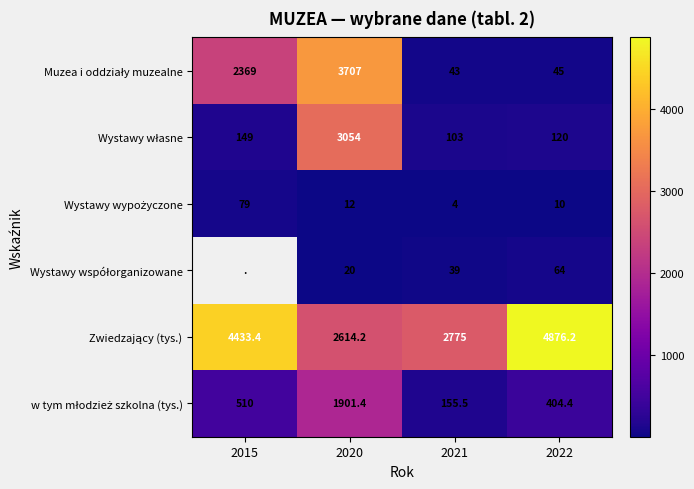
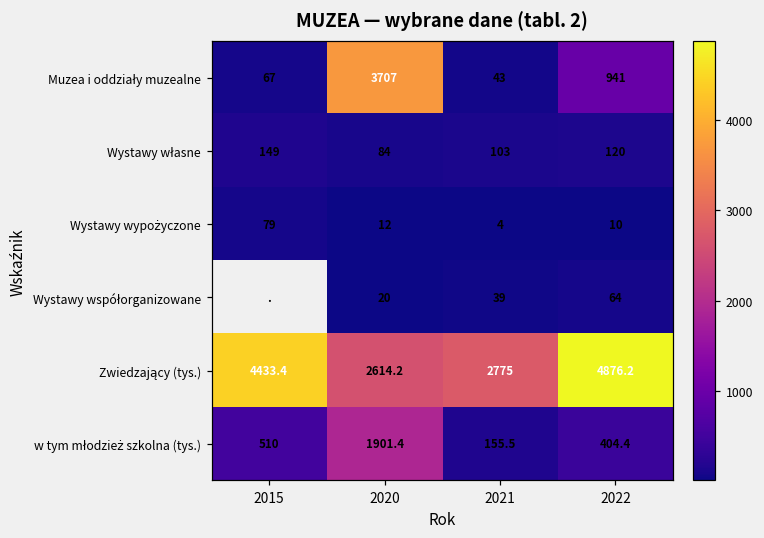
  {
    "Muzea i oddziały muzealne": {
-     "2015": 2369,
+     "2015": 67,
      "2020": 3707,
      "2021": 43,
-     "2022": 45
+     "2022": 941
    },
    "Wystawy własne": {
      "2015": 149,
-     "2020": 3054,
+     "2020": 84,
      "2021": 103,
      "2022": 120
    },
    "Wystawy wypożyczone": {
      "2015": 79,
      "2020": 12,
      "2021": 4,
      "2022": 10
    },
    "Wystawy współorganizowane": {
      "2020": 20,
      "2021": 39,
      "2022": 64
    },
    "Zwiedzający (tys.)": {
      "2015": 4433.4,
      "2020": 2614.2,
      "2021": 2775,
      "2022": 4876.2
    },
    "w tym młodzież szkolna (tys.)": {
      "2015": 510,
      "2020": 1901.4,
      "2021": 155.5,
      "2022": 404.4
    }
  }
